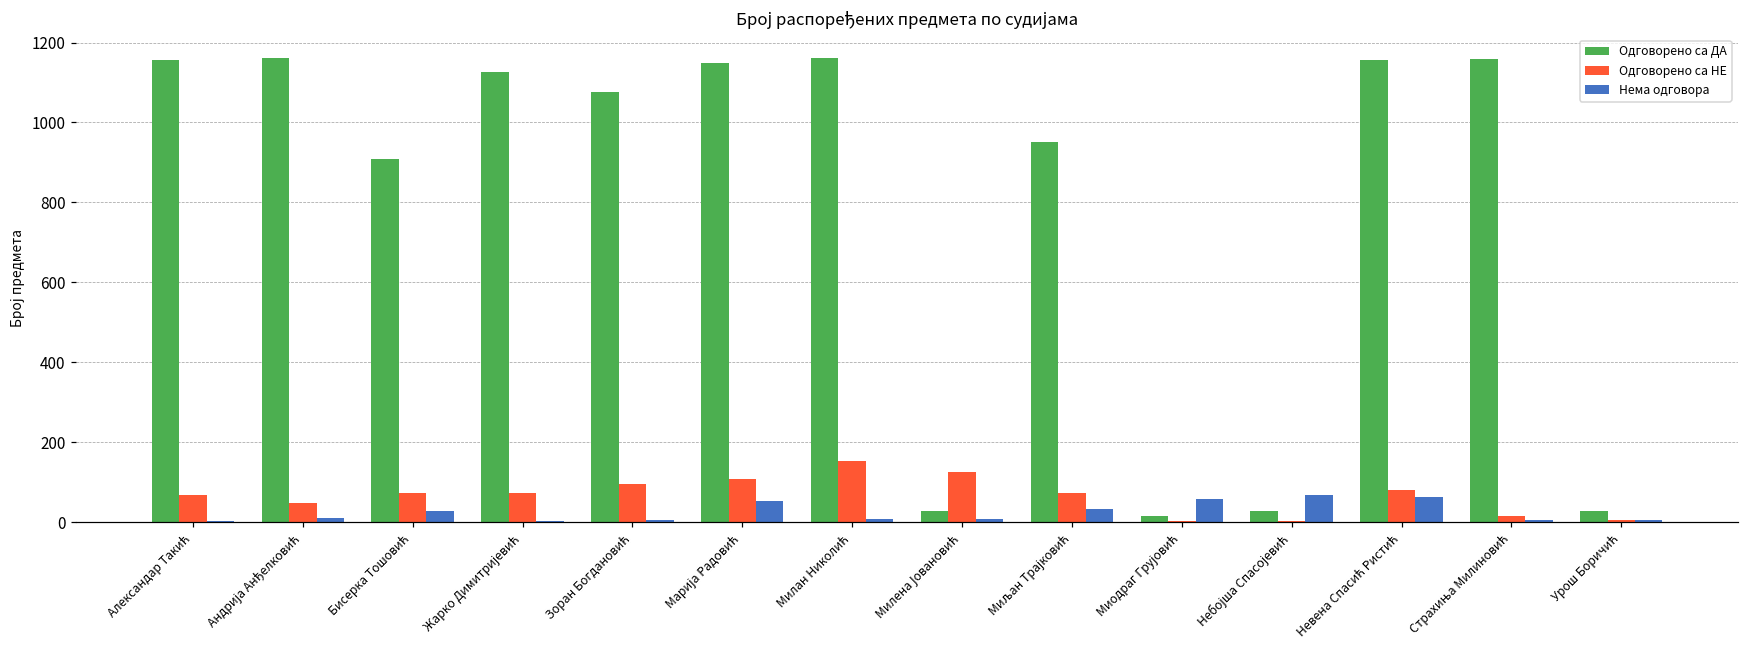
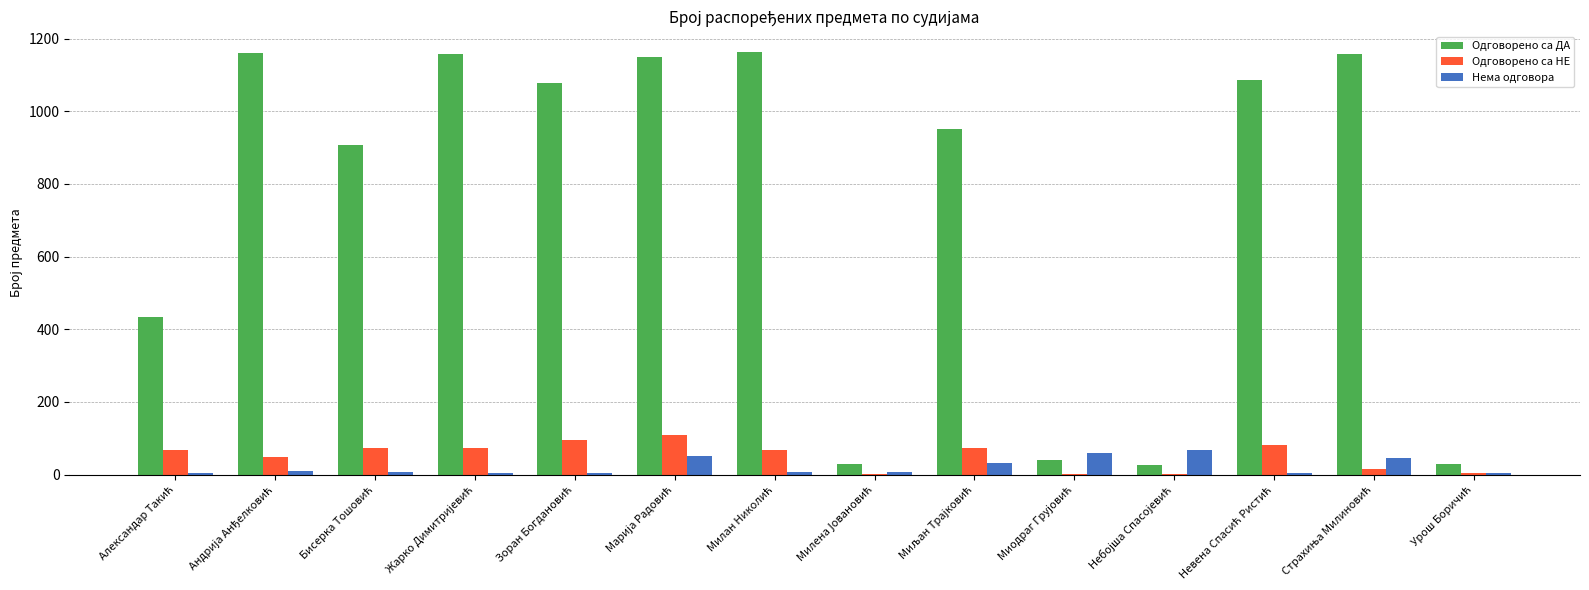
  {
    "Одговорено са ДА": {
-     "Александар Такић": 1160,
+     "Александар Такић": 430,
      "Андрија Анђелковић": 1160,
      "Бисерка Тошовић": 910,
-     "Жарко Димитријевић": 1130,
+     "Жарко Димитријевић": 1160,
      "Зоран Богдановић": 1080,
      "Марија Радовић": 1150,
      "Милан Николић": 1160,
      "Милена Јовановић": 30,
      "Миљан Трајковић": 950,
-     "Миодраг Грујовић": 20,
+     "Миодраг Грујовић": 40,
      "Небојша Спасојевић": 30,
-     "Невена Спасић Ристић": 1160,
+     "Невена Спасић Ристић": 1090,
      "Страхиња Милиновић": 1160,
      "Урош Боричић": 30
    },
    "Одговорено са НЕ": {
      "Александар Такић": 70,
      "Андрија Анђелковић": 50,
      "Бисерка Тошовић": 70,
      "Жарко Димитријевић": 70,
      "Зоран Богдановић": 100,
      "Марија Радовић": 110,
-     "Милан Николић": 150,
-     "Милена Јовановић": 130,
+     "Милан Николић": 70,
+     "Милена Јовановић": 0,
      "Миљан Трајковић": 70,
      "Невена Спасић Ристић": 80,
      "Страхиња Милиновић": 20
    },
    "Нема одговора": {
      "Андрија Анђелковић": 10,
-     "Бисерка Тошовић": 30,
+     "Бисерка Тошовић": 10,
      "Марија Радовић": 50,
      "Милан Николић": 10,
      "Милена Јовановић": 10,
      "Миљан Трајковић": 30,
      "Миодраг Грујовић": 60,
      "Небојша Спасојевић": 70,
-     "Невена Спасић Ристић": 60,
-     "Страхиња Милиновић": 10
+     "Невена Спасић Ристић": 10,
+     "Страхиња Милиновић": 50
    }
  }
